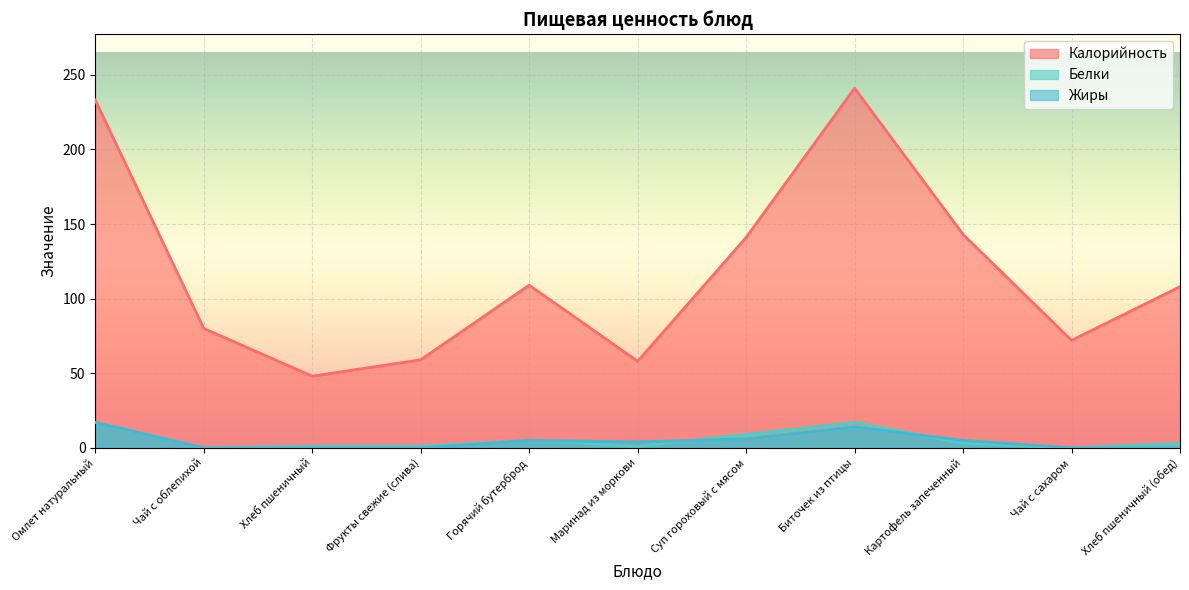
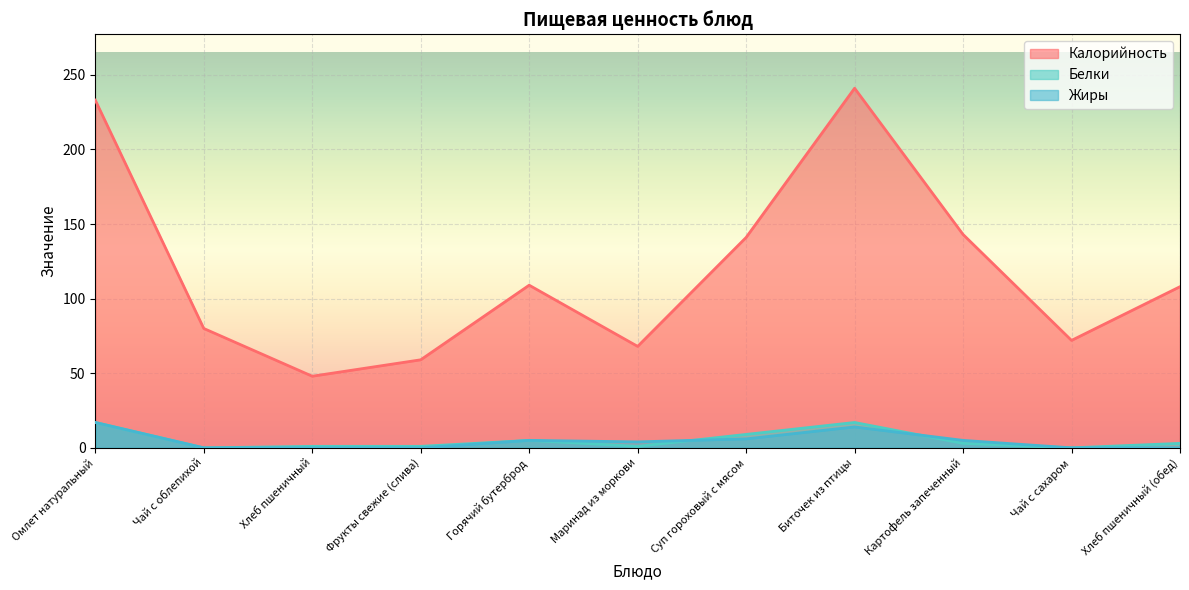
  {
    "Калорийность": {
      "Омлет натуральный": 233,
      "Чай с облепихой": 80,
      "Хлеб пшеничный": 48,
      "Фрукты свежие (слива)": 59,
      "Горячий бутерброд": 109,
-     "Маринад из моркови": 58,
+     "Маринад из моркови": 68,
      "Суп гороховый с мясом": 141,
      "Биточек из птицы": 241,
      "Картофель запеченный": 143,
      "Чай с сахаром": 72,
      "Хлеб пшеничный (обед)": 108
    }
  }
